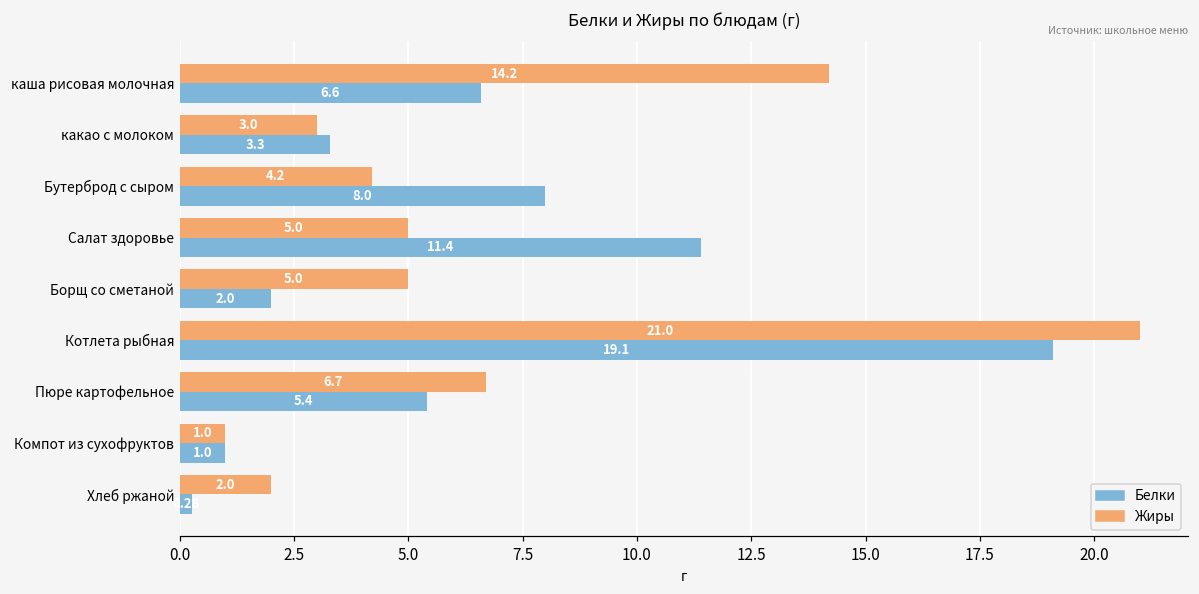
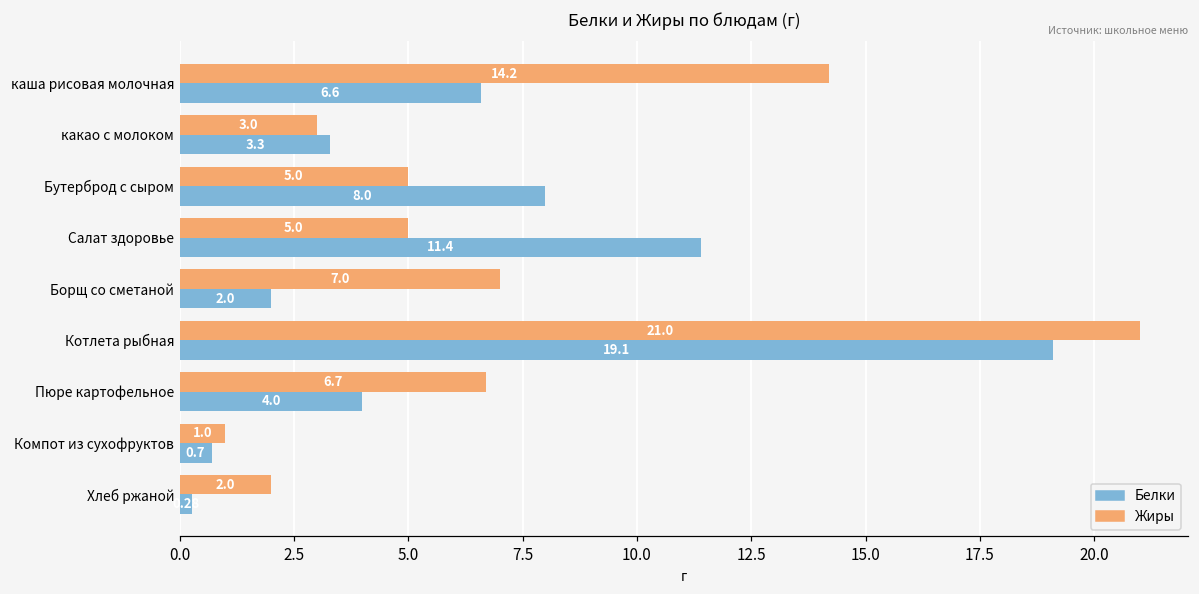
  {
    "Белки": {
      "каша рисовая молочная": 6.6,
      "какао с молоком": 3.3,
      "Бутерброд с сыром": 8.0,
      "Салат здоровье": 11.4,
      "Борщ со сметаной": 2.0,
      "Котлета рыбная": 19.1,
-     "Пюре картофельное": 5.4,
-     "Компот из сухофруктов": 1.0
+     "Пюре картофельное": 4.0,
+     "Компот из сухофруктов": 0.7
    },
    "Жиры": {
      "каша рисовая молочная": 14.2,
      "какао с молоком": 3.0,
-     "Бутерброд с сыром": 4.2,
+     "Бутерброд с сыром": 5.0,
      "Салат здоровье": 5.0,
-     "Борщ со сметаной": 5.0,
+     "Борщ со сметаной": 7.0,
      "Котлета рыбная": 21.0,
      "Пюре картофельное": 6.7,
      "Компот из сухофруктов": 1.0,
      "Хлеб ржаной": 2.0
    }
  }
